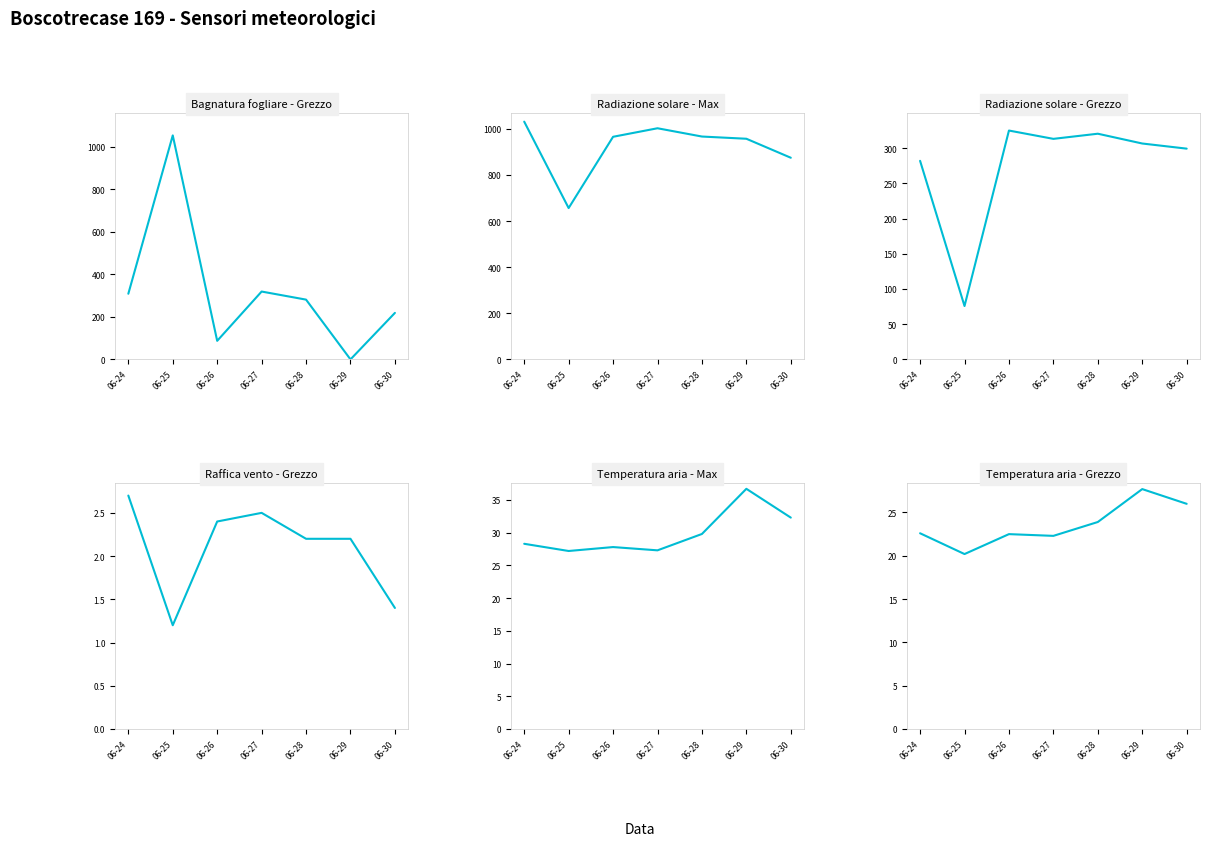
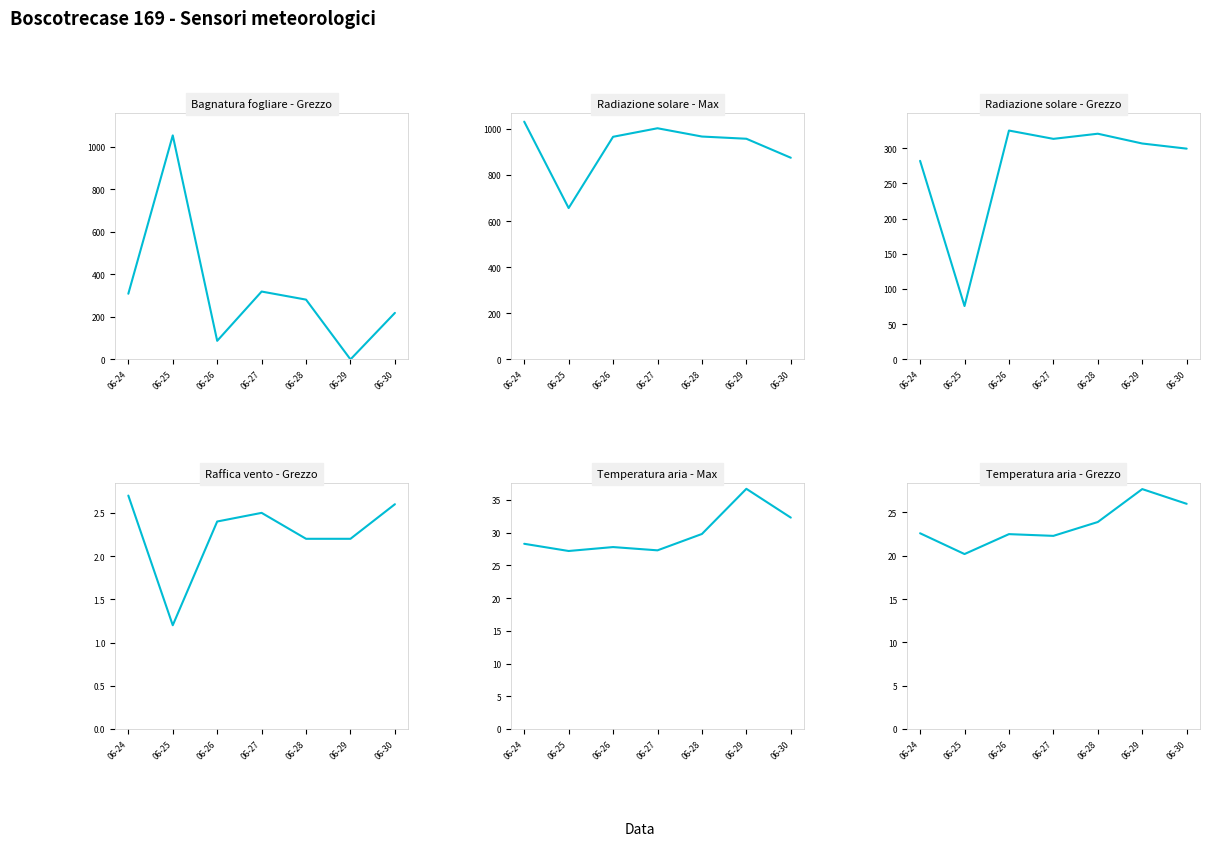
  {
    "Bagnatura fogliare - Grezzo": {
      "06-24": 310,
      "06-25": 1050,
      "06-26": 90,
      "06-27": 320,
      "06-28": 280,
      "06-29": 0,
      "06-30": 220
    },
    "Radiazione solare - Max": {
      "06-24": 1030,
      "06-25": 660,
      "06-26": 970,
      "06-27": 1000,
      "06-28": 970,
      "06-29": 960,
      "06-30": 870
    },
    "Radiazione solare - Grezzo": {
      "06-24": 280,
      "06-25": 80,
      "06-26": 330,
      "06-27": 310,
      "06-28": 320,
      "06-29": 310,
      "06-30": 300
    },
    "Raffica vento - Grezzo": {
      "06-24": 2.7,
      "06-25": 1.2,
      "06-26": 2.4,
      "06-27": 2.5,
      "06-28": 2.2,
      "06-29": 2.2,
-     "06-30": 1.4
+     "06-30": 2.6
    },
    "Temperatura aria - Max": {
      "06-24": 28,
      "06-25": 27,
      "06-26": 28,
      "06-27": 27,
      "06-28": 30,
      "06-29": 37,
      "06-30": 32
    },
    "Temperatura aria - Grezzo": {
      "06-24": 23,
      "06-25": 20,
      "06-26": 23,
      "06-27": 22,
      "06-28": 24,
      "06-29": 28,
      "06-30": 26
    }
  }
